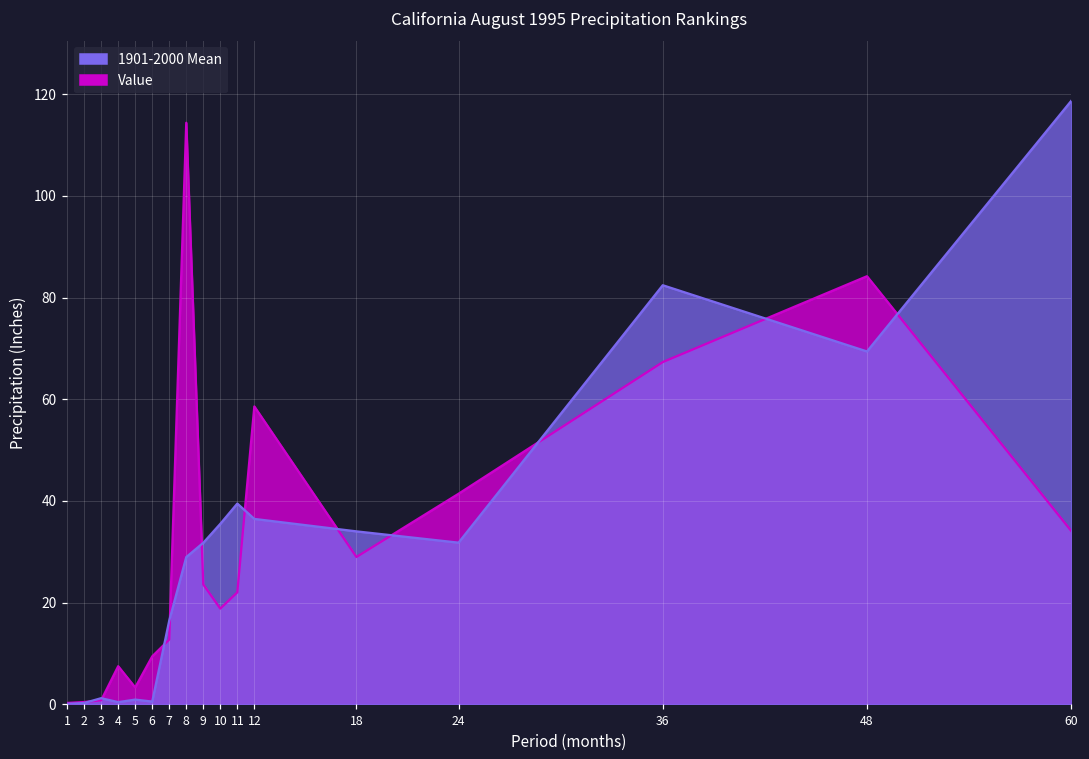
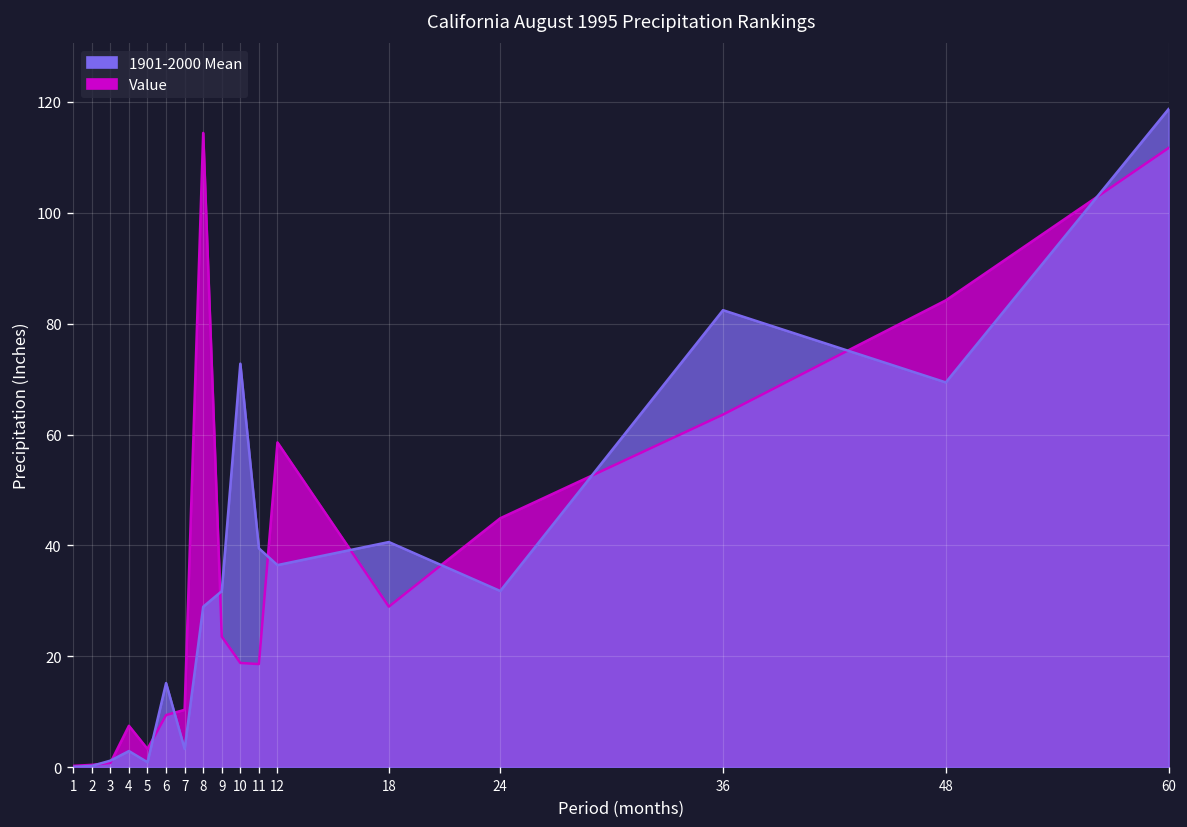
  {
    "Value": {
      "4": 7,
      "5": 3,
      "6": 9,
-     "7": 13,
+     "7": 10,
      "8": 114,
      "9": 24,
      "10": 19,
-     "11": 22,
+     "11": 19,
      "12": 59,
      "18": 29,
-     "24": 41,
-     "36": 67,
+     "24": 45,
+     "36": 64,
      "48": 84,
-     "60": 34
+     "60": 112
    },
    "1901-2000 Mean": {
-     "4": 0,
+     "4": 3,
      "5": 1,
-     "6": 1,
-     "7": 16,
+     "6": 15,
+     "7": 3,
      "8": 29,
      "9": 32,
-     "10": 35,
+     "10": 73,
      "11": 39,
      "12": 36,
-     "18": 34,
+     "18": 41,
      "24": 32,
      "36": 82,
      "48": 69,
      "60": 119
    }
  }
